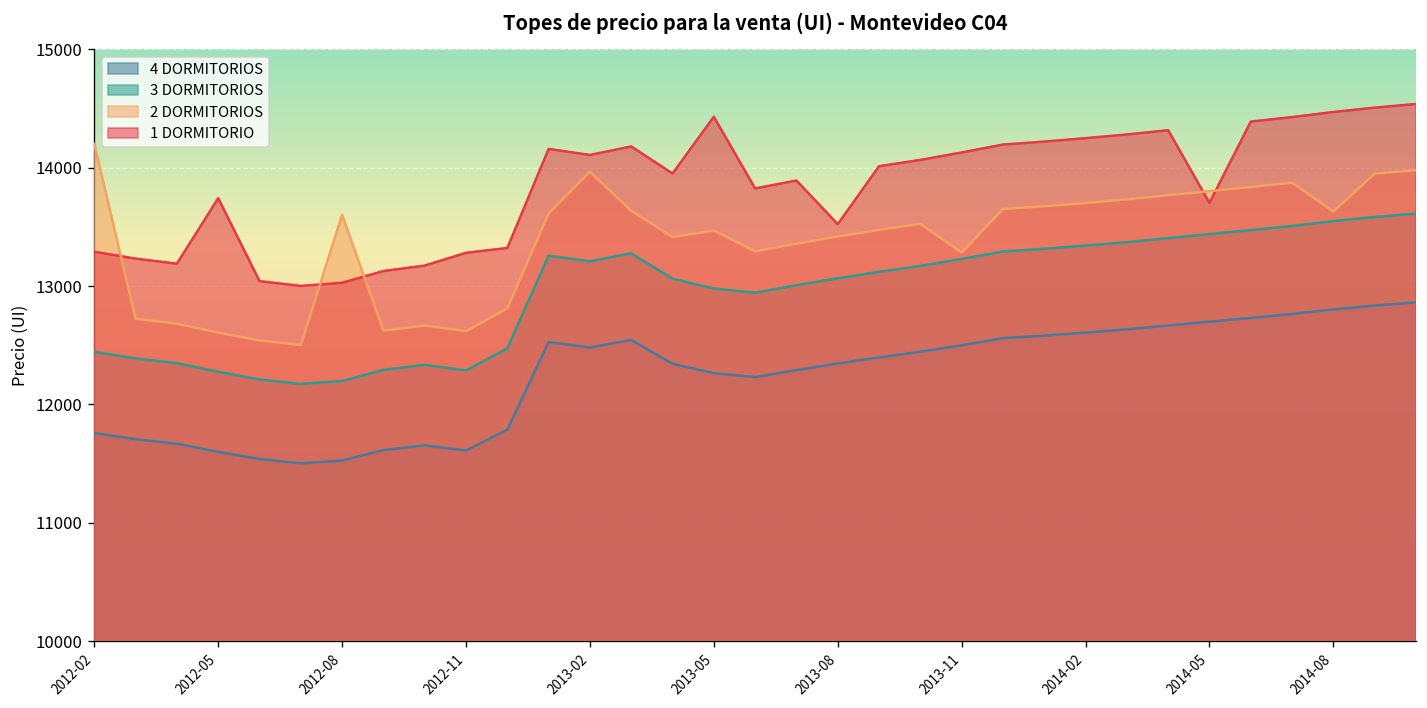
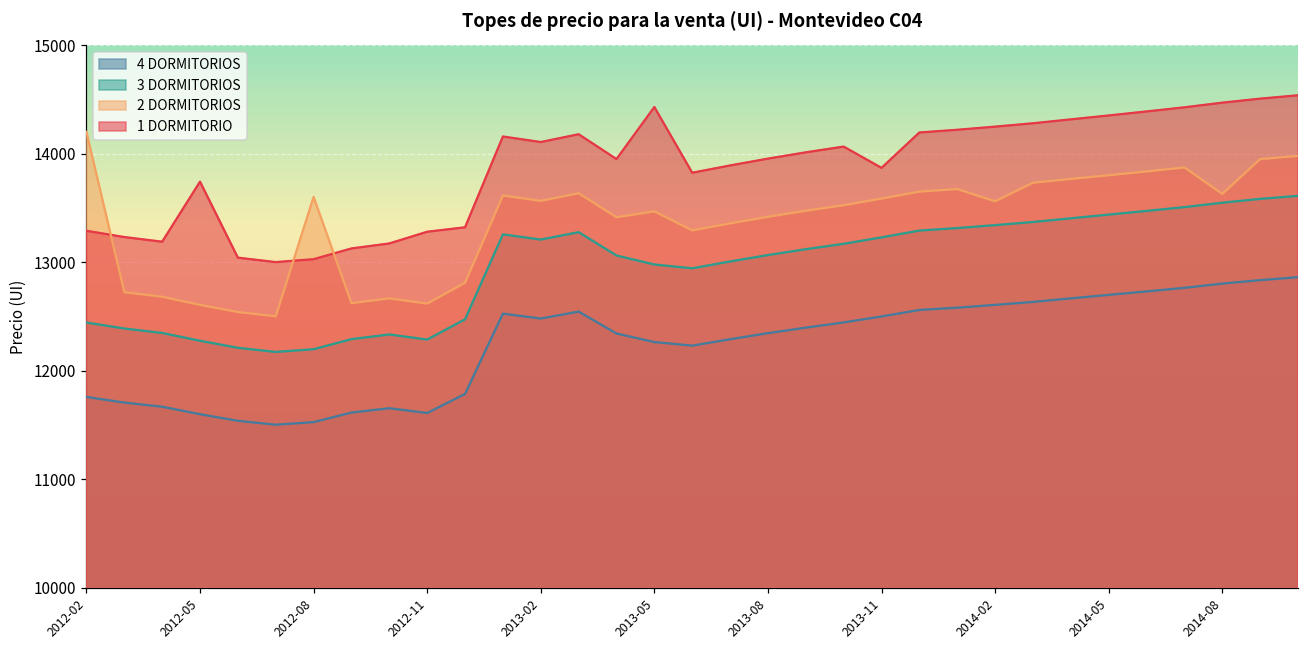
  {
    "2 DORMITORIOS": {
      "2012-02": 14200,
      "2012-05": 12600,
      "2012-08": 13600,
      "2012-11": 12600,
-     "2013-02": 14000,
+     "2013-02": 13600,
      "2013-05": 13500,
      "2013-08": 13400,
-     "2013-11": 13300,
-     "2014-02": 13700,
+     "2013-11": 13600,
+     "2014-02": 13600,
      "2014-05": 13800,
      "2014-08": 13600
    },
    "1 DORMITORIO": {
      "2012-02": 13300,
      "2012-05": 13700,
      "2012-08": 13000,
      "2012-11": 13300,
      "2013-02": 14100,
      "2013-05": 14400,
-     "2013-08": 13500,
-     "2013-11": 14100,
+     "2013-08": 14000,
+     "2013-11": 13900,
      "2014-02": 14300,
-     "2014-05": 13700,
+     "2014-05": 14400,
      "2014-08": 14500
    }
  }
